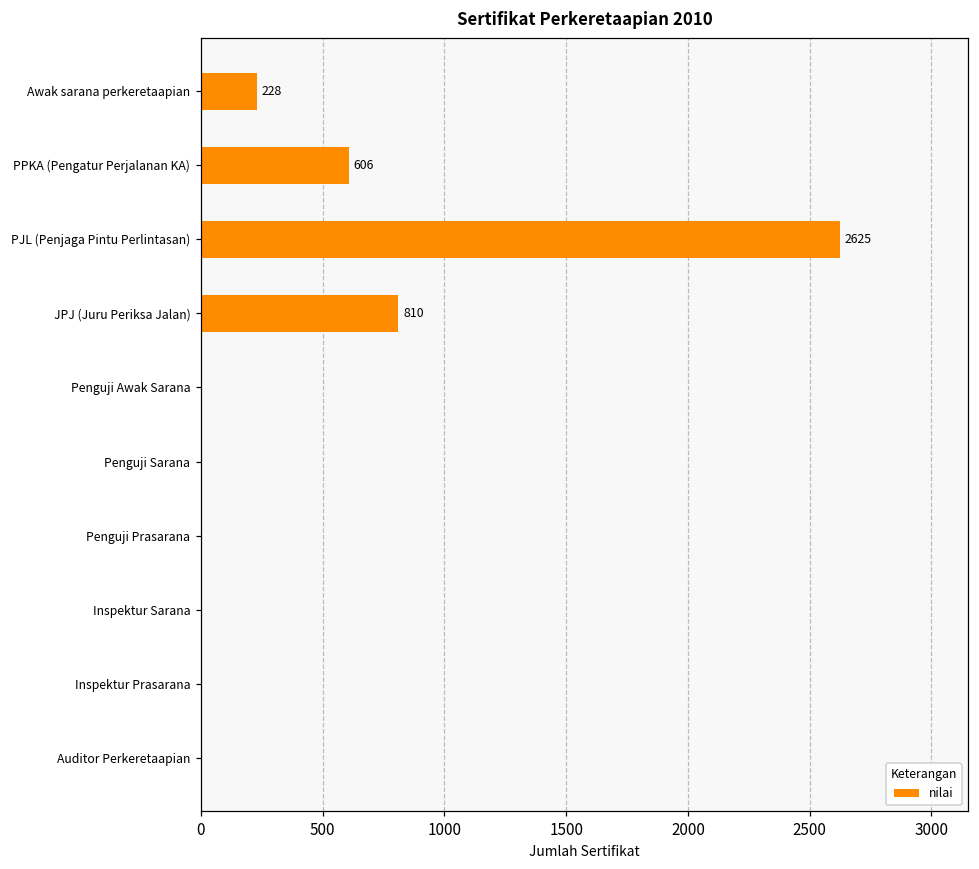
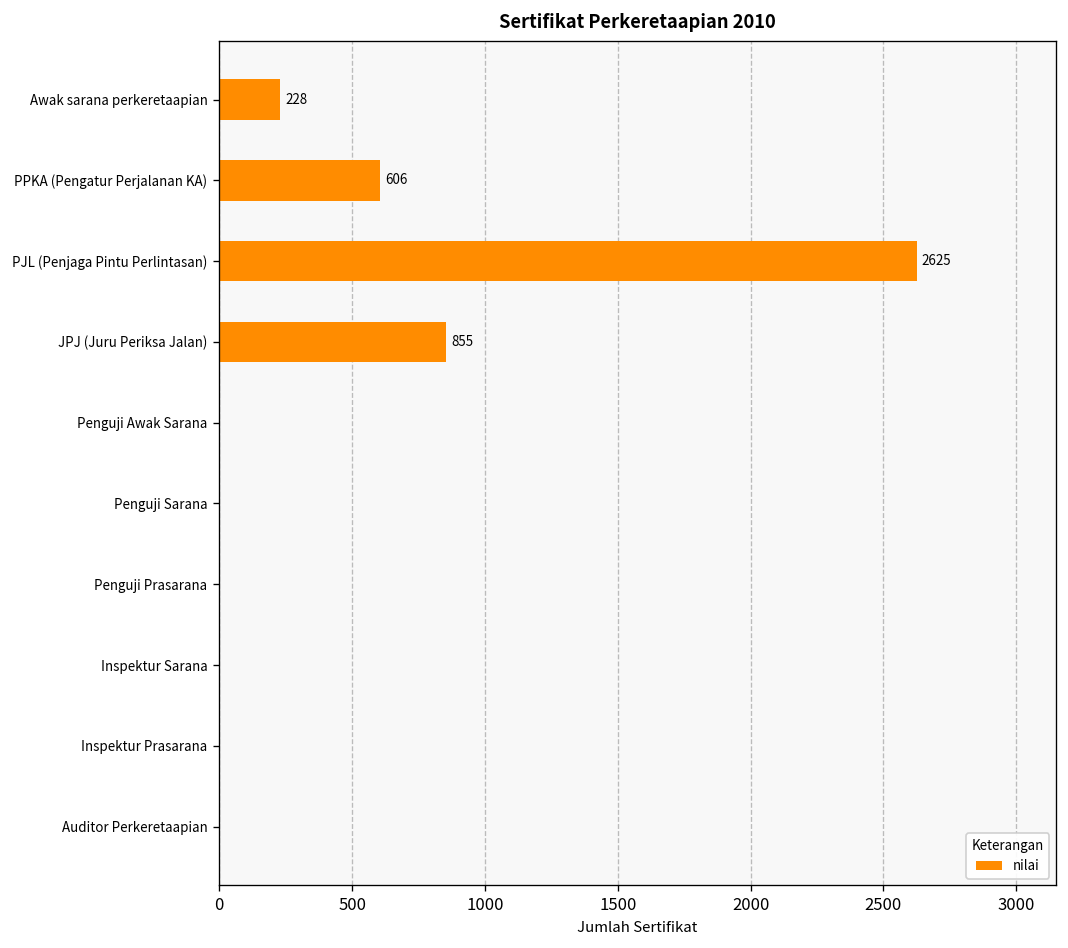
  {
    "PPKA (Pengatur Perjalanan KA)": 606,
    "PJL (Penjaga Pintu Perlintasan)": 2625,
-   "JPJ (Juru Periksa Jalan)": 810
+   "JPJ (Juru Periksa Jalan)": 855
  }
